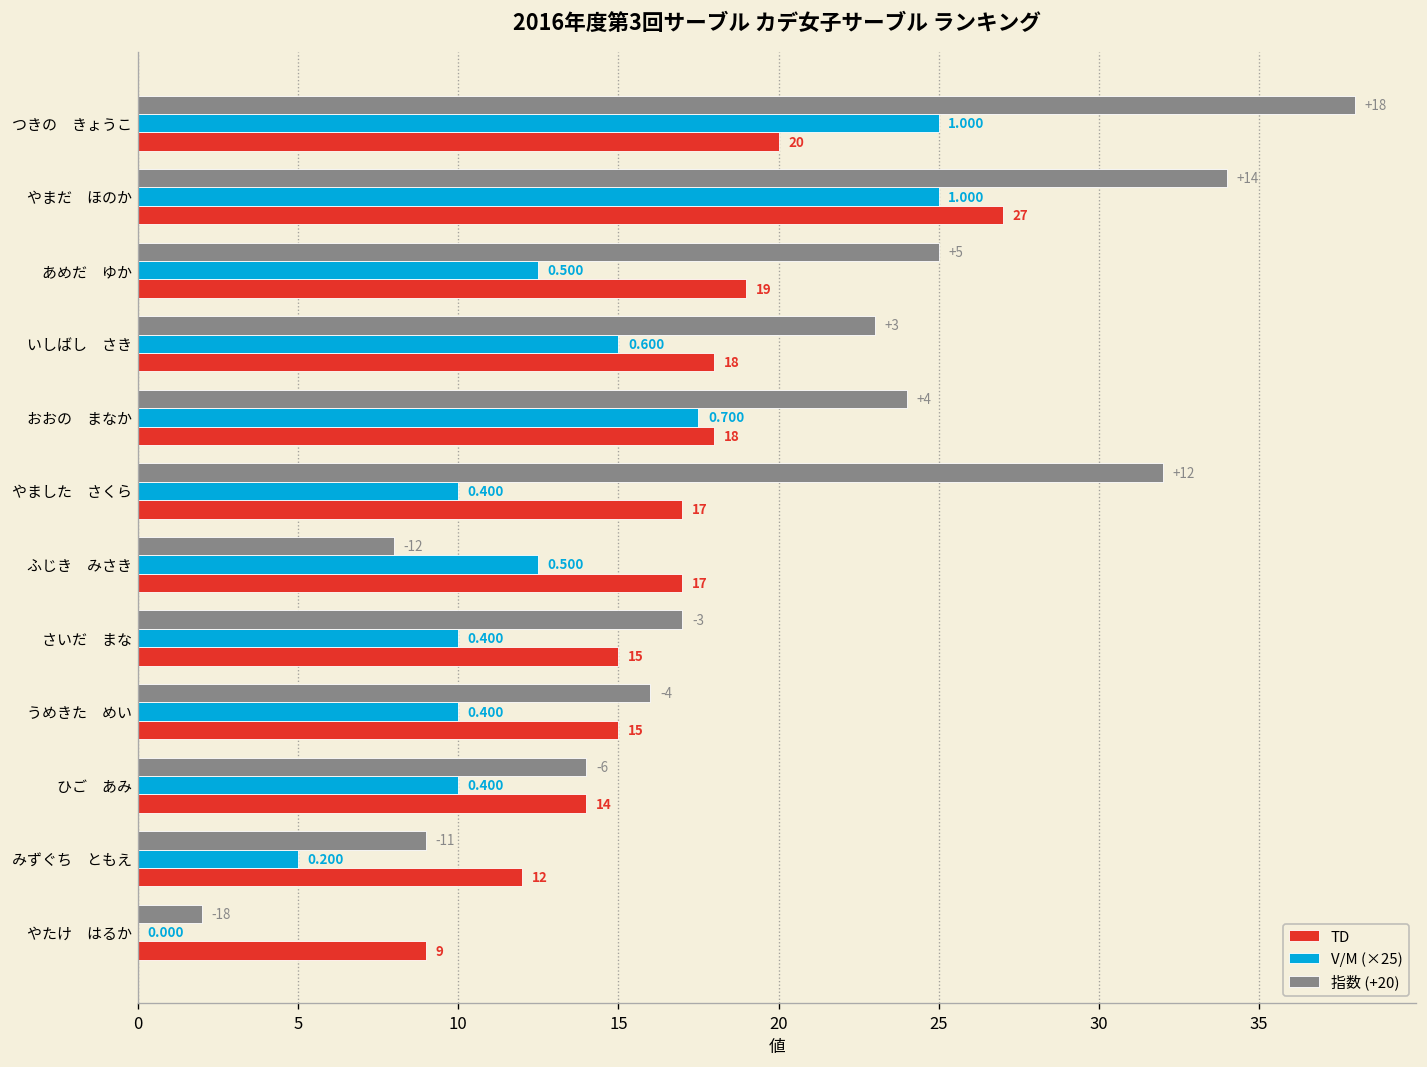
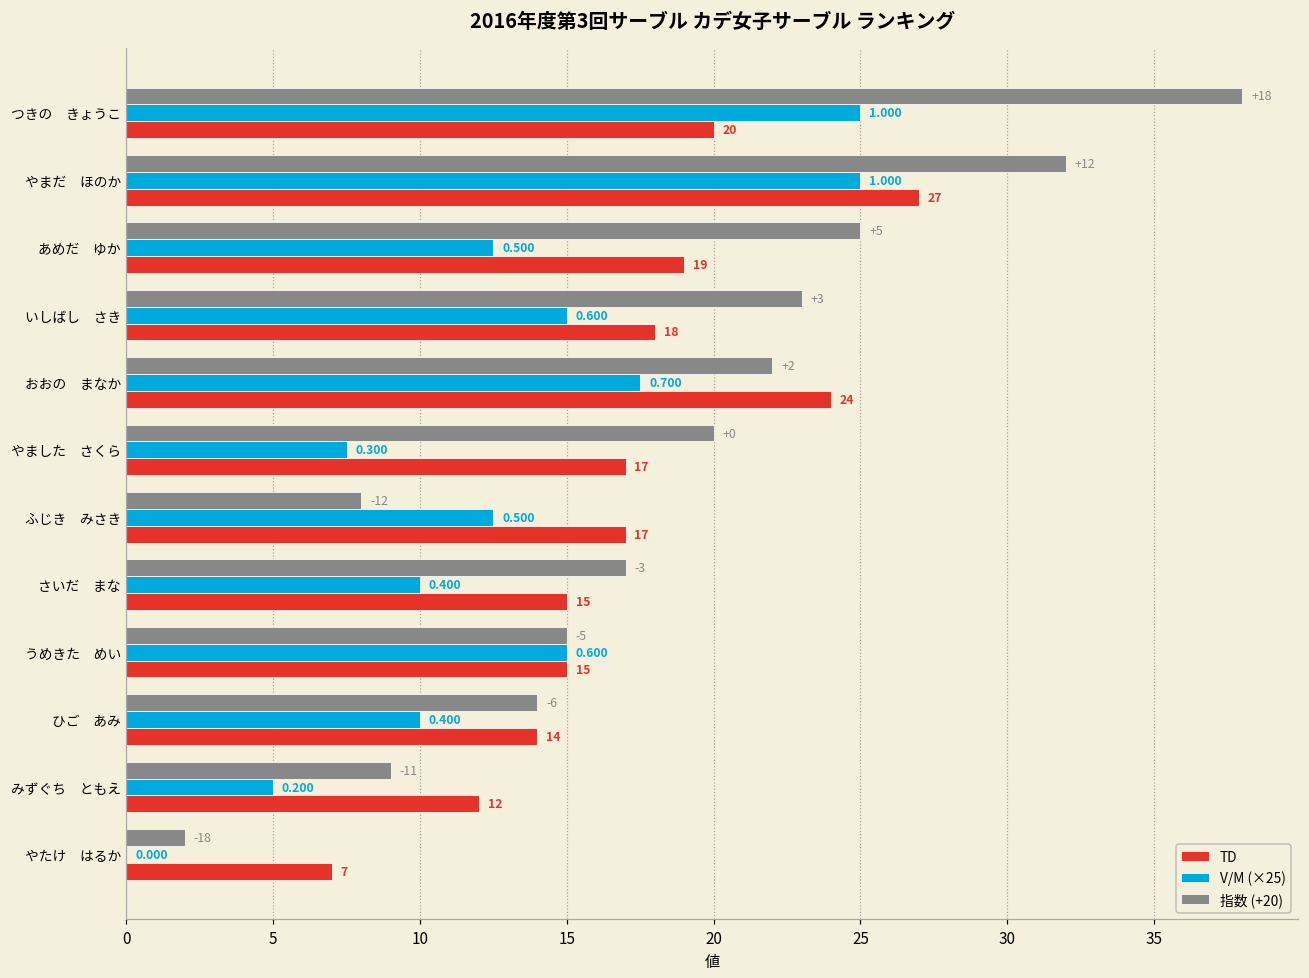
  {
    "TD": {
      "つきの きょうこ": "20",
      "やまだ ほのか": "27",
      "あめだ ゆか": "19",
      "いしばし さき": "18",
-     "おおの まなか": "18",
+     "おおの まなか": "24",
      "やました さくら": "17",
      "ふじき みさき": "17",
      "さいだ まな": "15",
      "うめきた めい": "15",
      "ひご あみ": "14",
      "みずぐち ともえ": "12",
-     "やたけ はるか": "9"
+     "やたけ はるか": "7"
    },
    "V/M (×25)": {
-     "やました さくら": "0.400",
-     "うめきた めい": "0.400",
+     "やました さくら": "0.300",
+     "うめきた めい": "0.600",
      "やたけ はるか": "0.000"
    },
    "指数 (+20)": {
-     "やまだ ほのか": "+14",
-     "おおの まなか": "+4",
-     "やました さくら": "+12",
-     "うめきた めい": "-4"
+     "やまだ ほのか": "+12",
+     "おおの まなか": "+2",
+     "やました さくら": "+0",
+     "うめきた めい": "-5"
    }
  }
